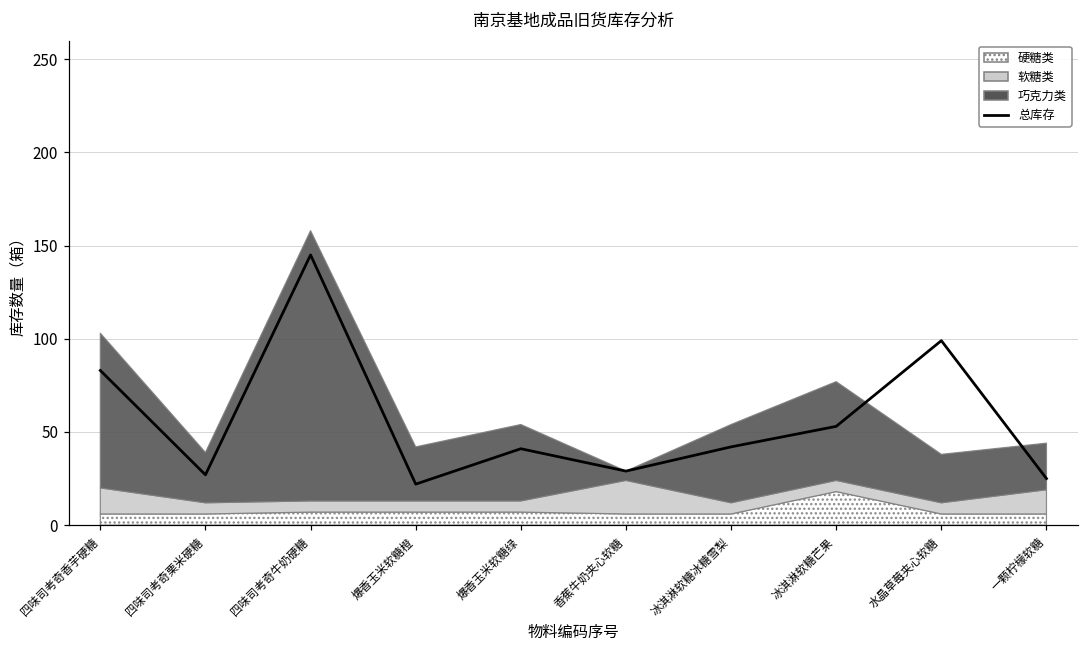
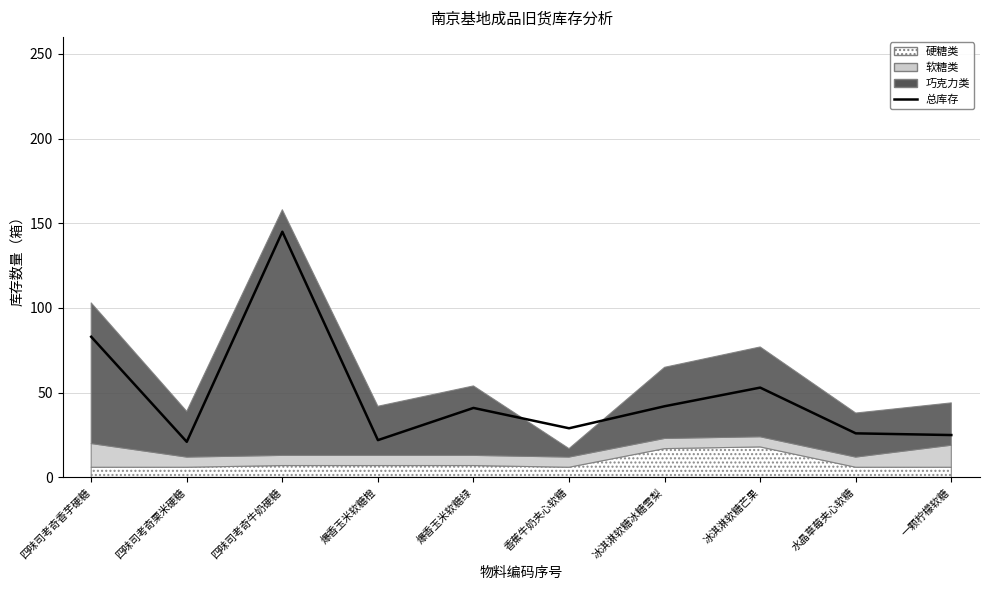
  {
    "总库存": {
      "四味司考奇香芋硬糖": 83,
-     "四味司考奇栗米硬糖": 27,
+     "四味司考奇栗米硬糖": 21,
      "四味司考奇牛奶硬糖": 145,
      "爆香玉米软糖橙": 22,
      "爆香玉米软糖绿": 41,
      "冰淇淋软糖冰糖雪梨": 42,
      "冰淇淋软糖芒果": 53,
-     "水晶草莓夹心软糖": 99,
+     "水晶草莓夹心软糖": 26,
      "一颗柠檬软糖": 25
    },
    "硬糖类": {
      "四味司考奇香芋硬糖": 6,
      "四味司考奇栗米硬糖": 6,
      "四味司考奇牛奶硬糖": 7,
      "爆香玉米软糖橙": 7,
      "爆香玉米软糖绿": 7,
      "香蕉牛奶夹心软糖": 6,
-     "冰淇淋软糖冰糖雪梨": 6,
+     "冰淇淋软糖冰糖雪梨": 17,
      "冰淇淋软糖芒果": 18,
      "水晶草莓夹心软糖": 6,
      "一颗柠檬软糖": 6
    },
    "软糖类": {
      "四味司考奇香芋硬糖": 14,
      "四味司考奇栗米硬糖": 6,
      "四味司考奇牛奶硬糖": 6,
      "爆香玉米软糖橙": 6,
      "爆香玉米软糖绿": 6,
-     "香蕉牛奶夹心软糖": 18,
+     "香蕉牛奶夹心软糖": 6,
      "冰淇淋软糖冰糖雪梨": 6,
      "冰淇淋软糖芒果": 6,
      "水晶草莓夹心软糖": 6,
      "一颗柠檬软糖": 13
    },
    "巧克力类": {
      "四味司考奇香芋硬糖": 83,
      "四味司考奇栗米硬糖": 27,
      "四味司考奇牛奶硬糖": 145,
      "爆香玉米软糖橙": 29,
      "爆香玉米软糖绿": 41,
      "冰淇淋软糖冰糖雪梨": 42,
      "冰淇淋软糖芒果": 53,
      "水晶草莓夹心软糖": 26,
      "一颗柠檬软糖": 25
    }
  }
